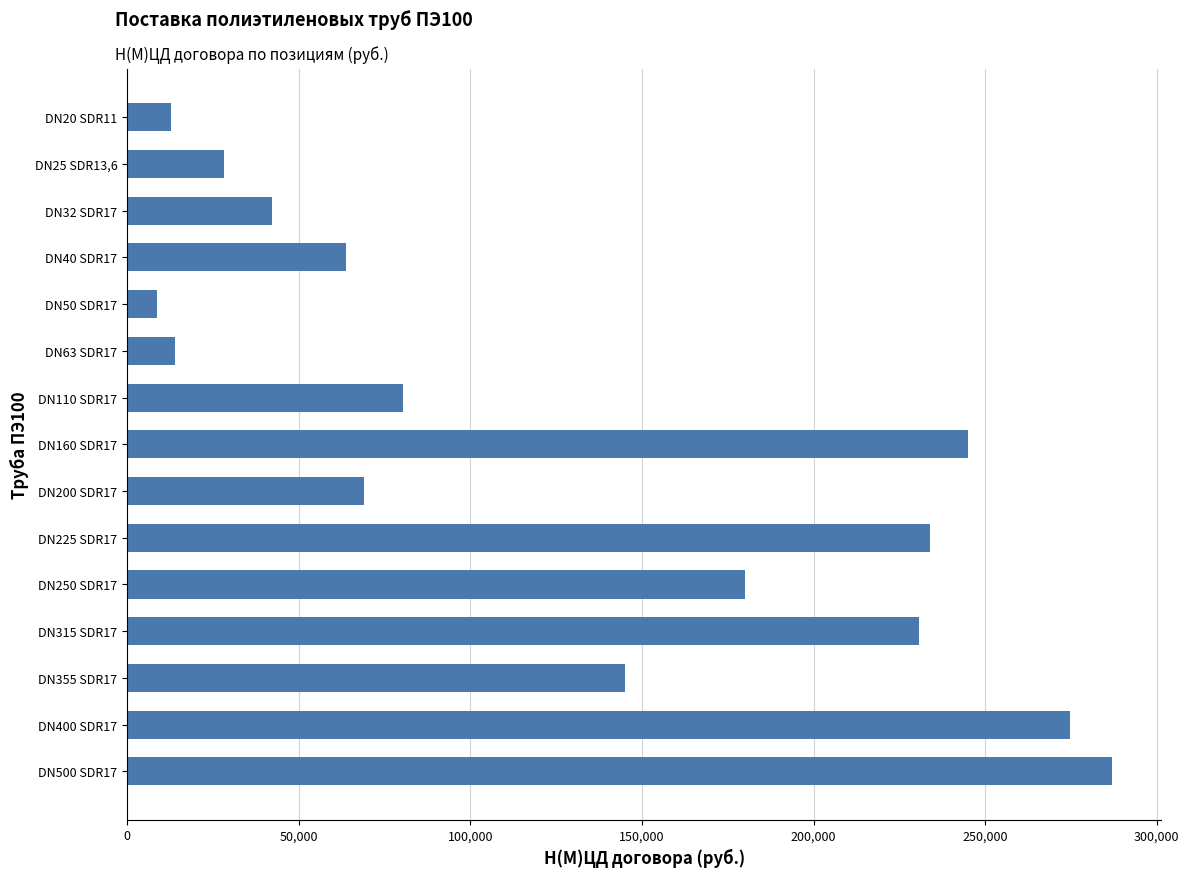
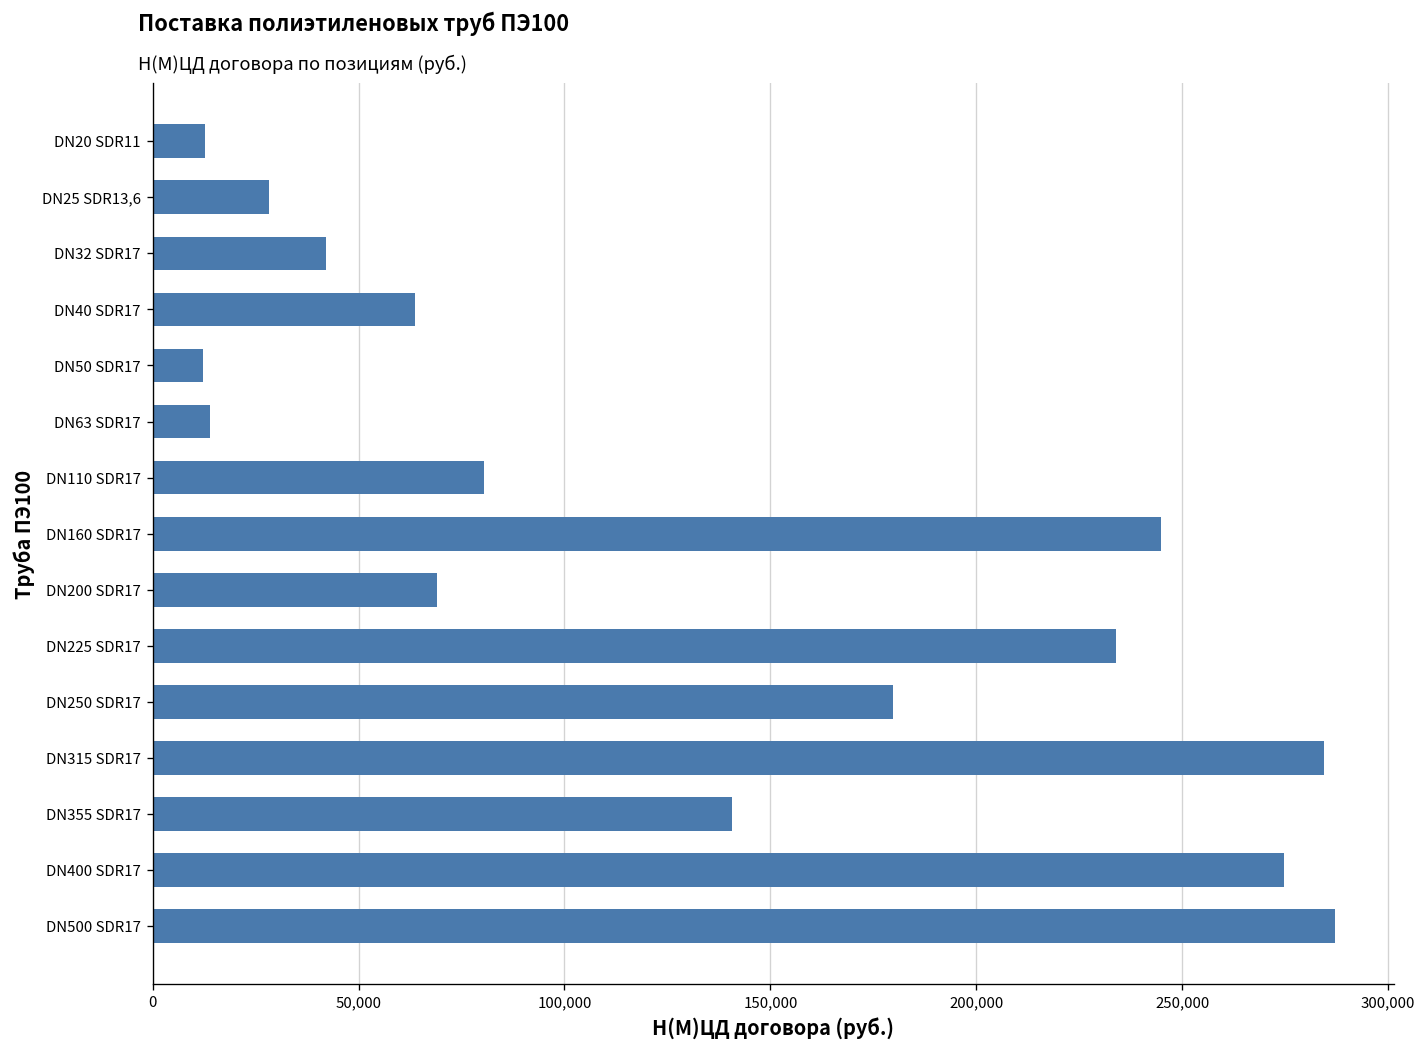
  {
    "DN20 SDR11": "13,000",
    "DN25 SDR13,6": "28,000",
    "DN32 SDR17": "42,000",
    "DN40 SDR17": "64,000",
-   "DN50 SDR17": "9,000",
+   "DN50 SDR17": "12,000",
    "DN63 SDR17": "14,000",
    "DN110 SDR17": "80,000",
    "DN160 SDR17": "245,000",
    "DN200 SDR17": "69,000",
    "DN225 SDR17": "234,000",
    "DN250 SDR17": "180,000",
-   "DN315 SDR17": "231,000",
-   "DN355 SDR17": "145,000",
+   "DN315 SDR17": "285,000",
+   "DN355 SDR17": "141,000",
    "DN400 SDR17": "275,000",
    "DN500 SDR17": "287,000"
  }
